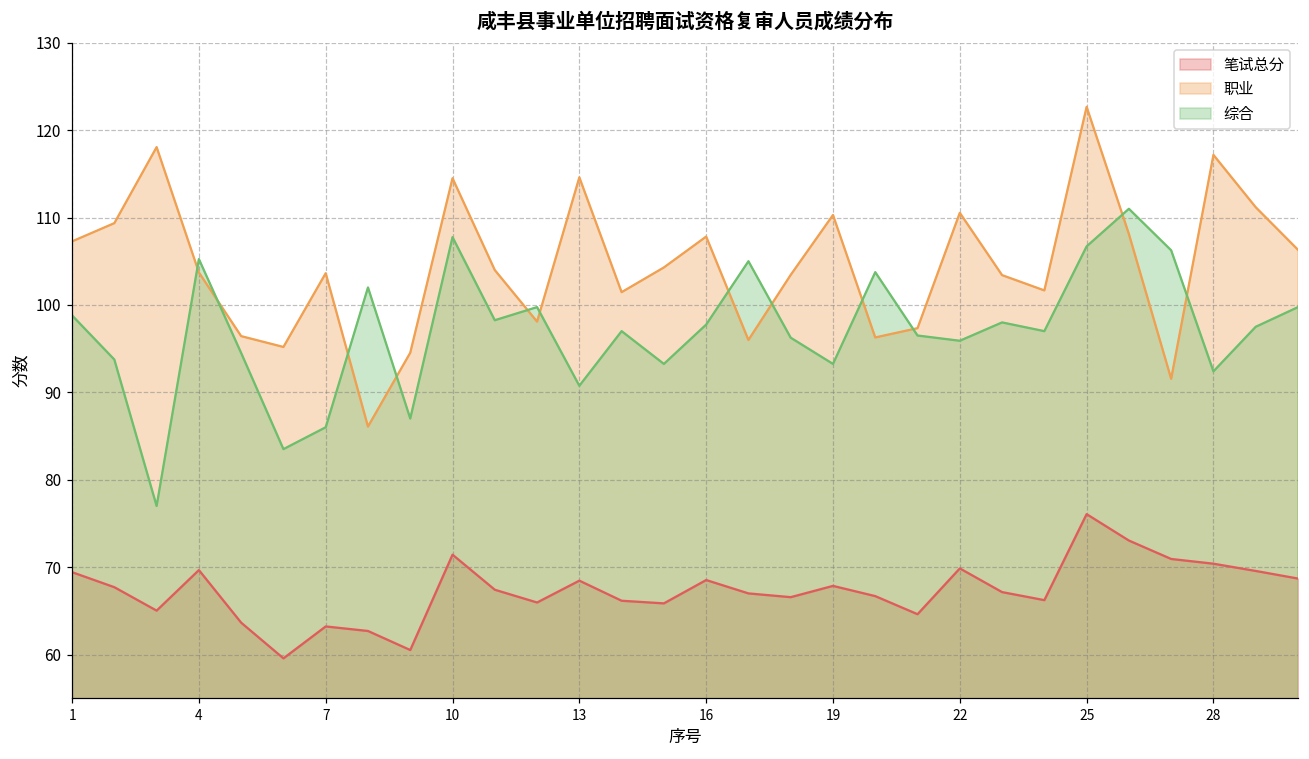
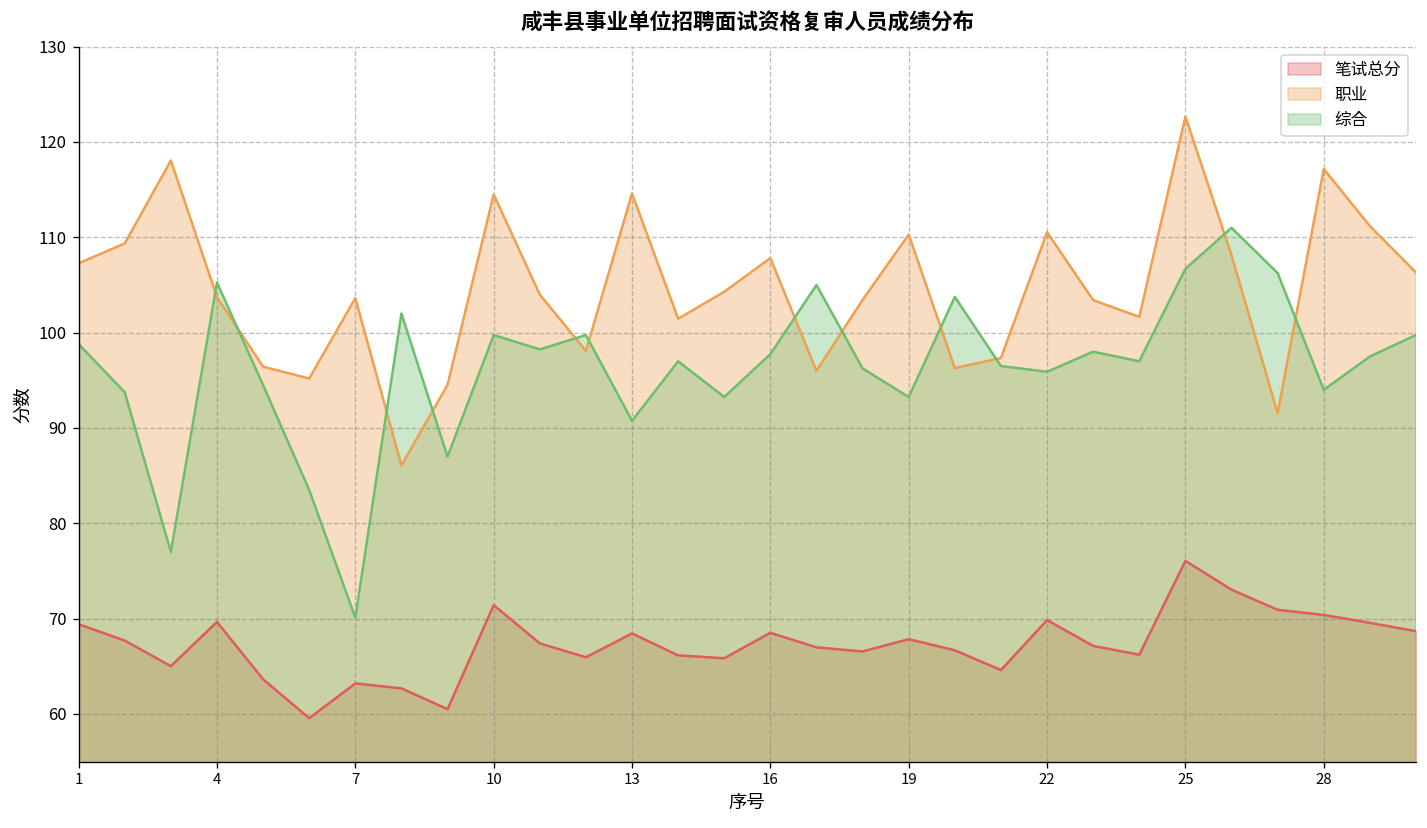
  {
    "综合": {
      "1": 99,
      "4": 105,
-     "7": 86,
-     "10": 108,
+     "7": 70,
+     "10": 100,
      "13": 91,
      "16": 98,
      "19": 93,
      "22": 96,
      "25": 107,
-     "28": 92
+     "28": 94
    }
  }
